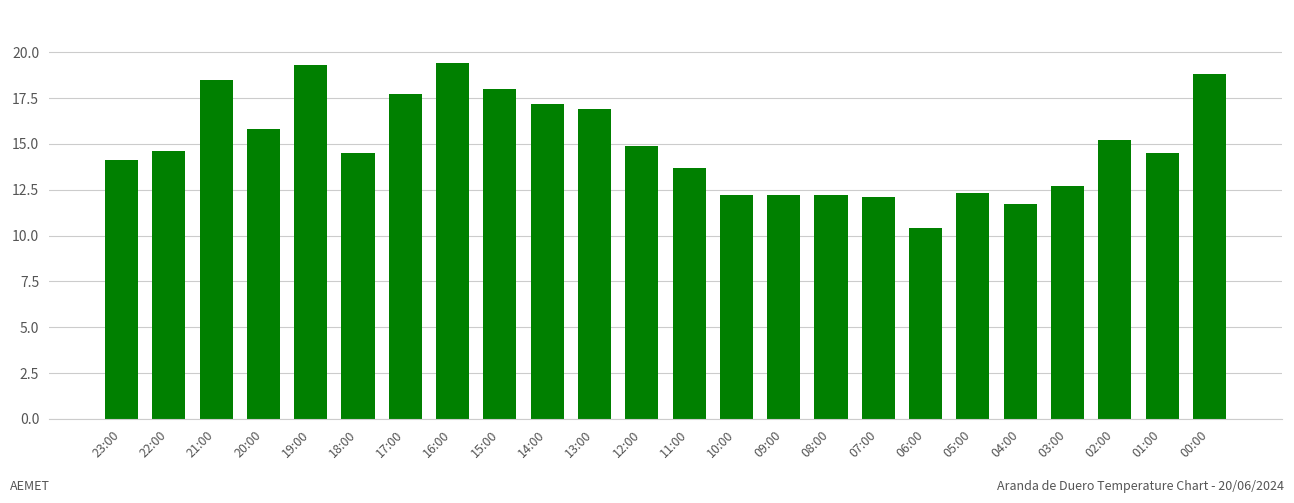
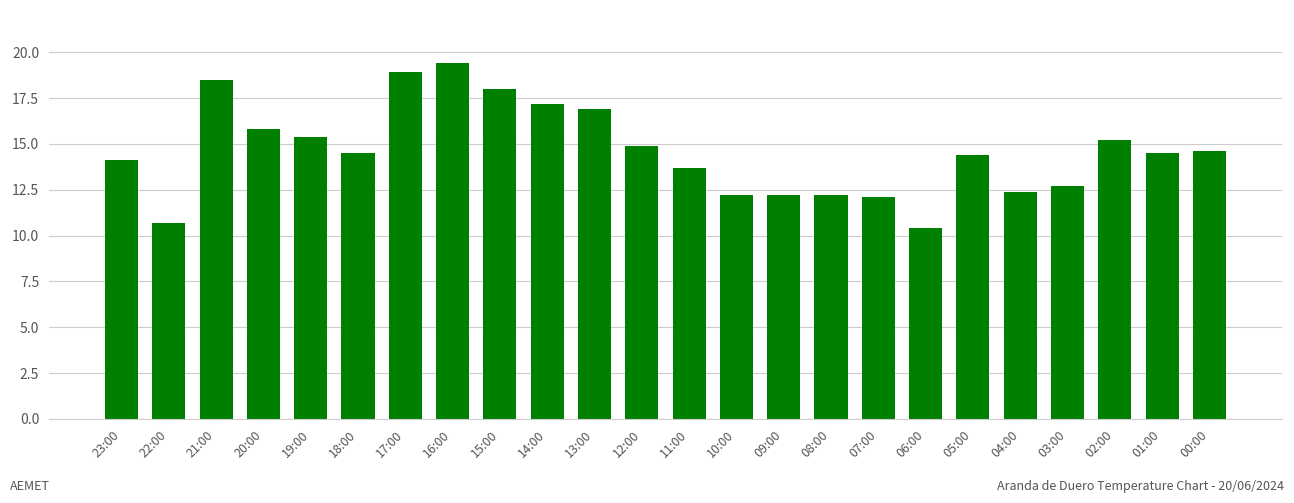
  {
    "23:00": 14.1,
-   "22:00": 14.6,
+   "22:00": 10.7,
    "21:00": 18.5,
    "20:00": 15.8,
-   "19:00": 19.3,
+   "19:00": 15.4,
    "18:00": 14.5,
-   "17:00": 17.7,
+   "17:00": 18.9,
    "16:00": 19.4,
    "15:00": 18.0,
    "14:00": 17.2,
    "13:00": 16.9,
    "12:00": 14.9,
    "11:00": 13.7,
    "10:00": 12.2,
    "09:00": 12.2,
    "08:00": 12.2,
    "07:00": 12.1,
    "06:00": 10.4,
-   "05:00": 12.3,
-   "04:00": 11.7,
+   "05:00": 14.4,
+   "04:00": 12.4,
    "03:00": 12.7,
    "02:00": 15.2,
    "01:00": 14.5,
-   "00:00": 18.8
+   "00:00": 14.6
  }
